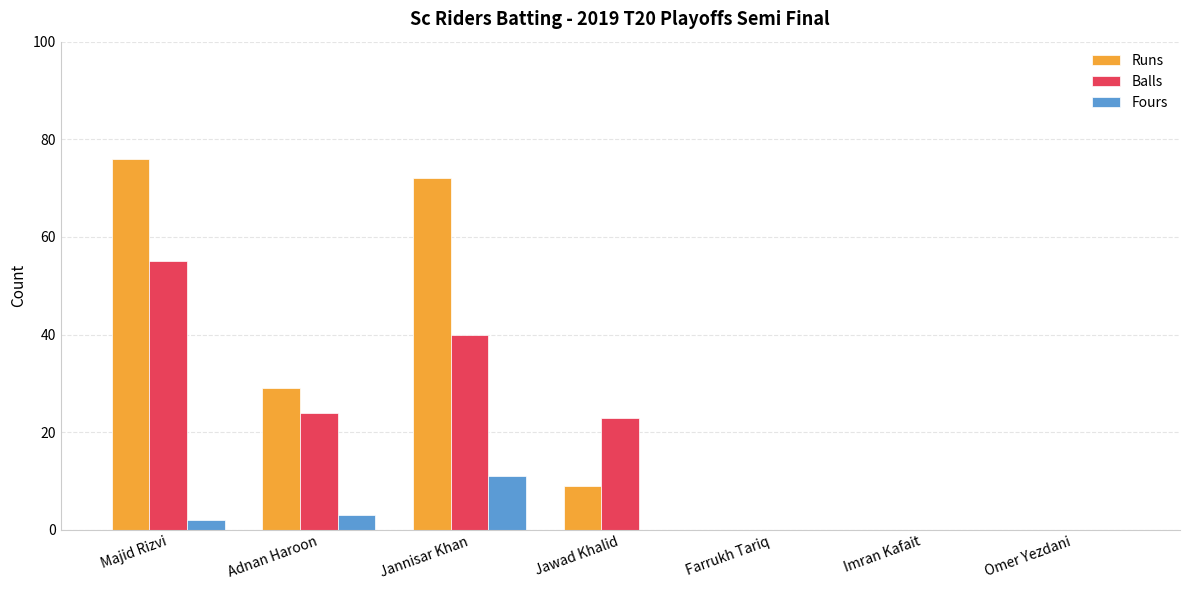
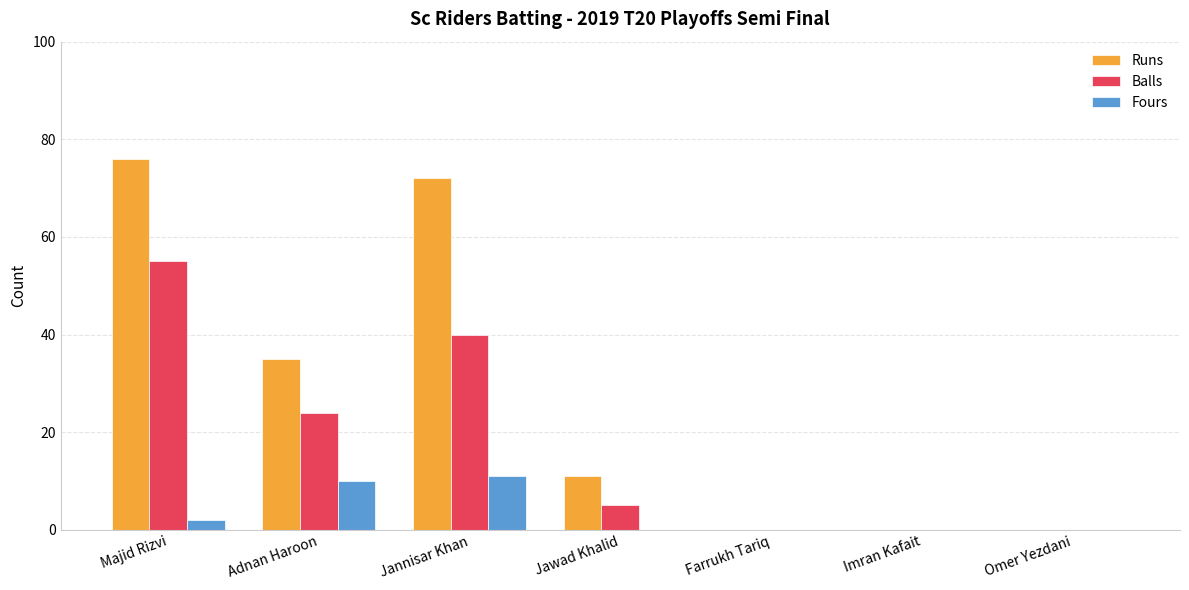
  {
    "Runs": {
      "Majid Rizvi": 76,
-     "Adnan Haroon": 29,
+     "Adnan Haroon": 35,
      "Jannisar Khan": 72,
-     "Jawad Khalid": 9,
+     "Jawad Khalid": 11,
      "Farrukh Tariq": 0,
      "Imran Kafait": 0,
      "Omer Yezdani": 0
    },
    "Balls": {
      "Majid Rizvi": 55,
      "Adnan Haroon": 24,
      "Jannisar Khan": 40,
-     "Jawad Khalid": 23,
+     "Jawad Khalid": 5,
      "Farrukh Tariq": 0,
      "Imran Kafait": 0,
      "Omer Yezdani": 0
    },
    "Fours": {
      "Majid Rizvi": 2,
-     "Adnan Haroon": 3,
+     "Adnan Haroon": 10,
      "Jannisar Khan": 11,
      "Jawad Khalid": 0,
      "Farrukh Tariq": 0,
      "Imran Kafait": 0,
      "Omer Yezdani": 0
    }
  }
